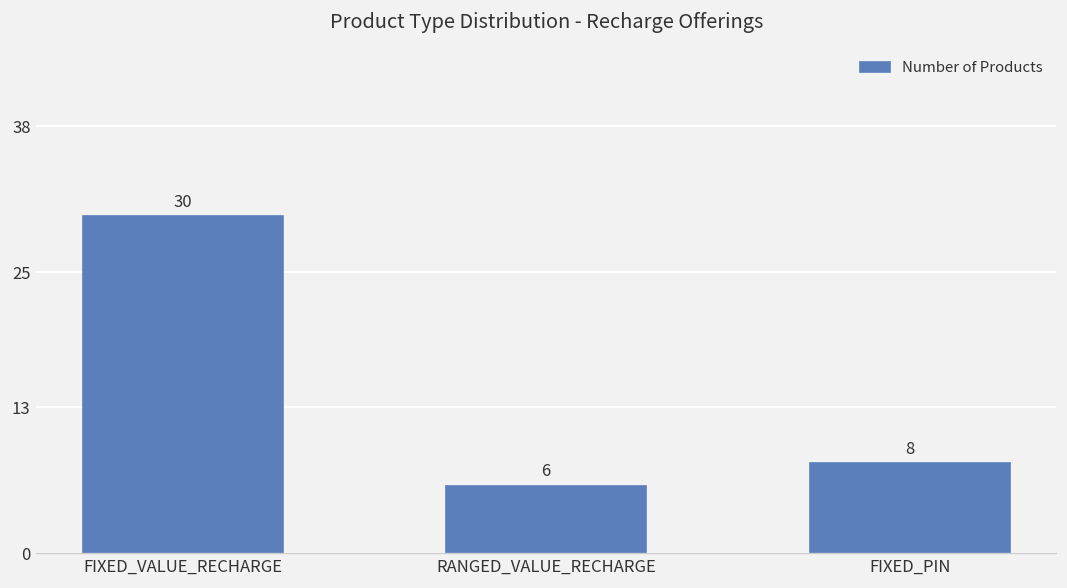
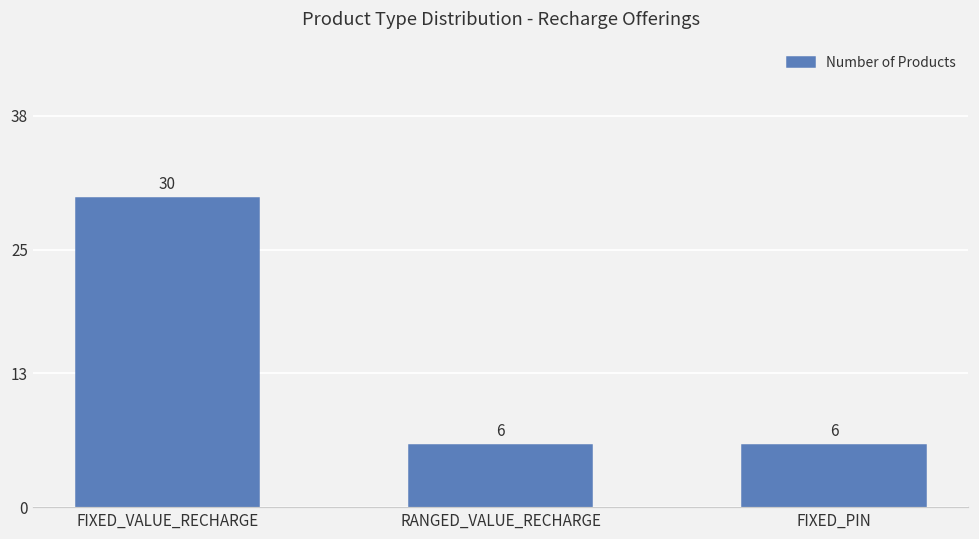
  {
    "FIXED_VALUE_RECHARGE": 30,
    "RANGED_VALUE_RECHARGE": 6,
-   "FIXED_PIN": 8
+   "FIXED_PIN": 6
  }
